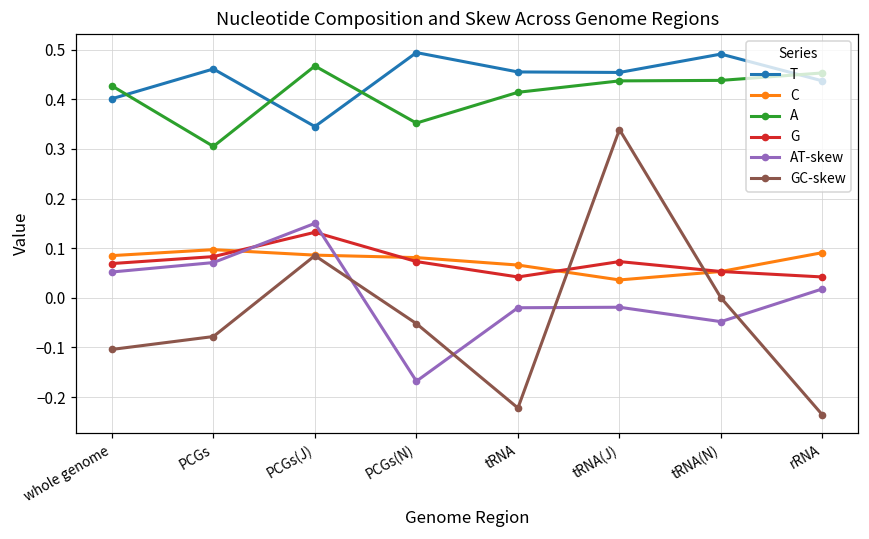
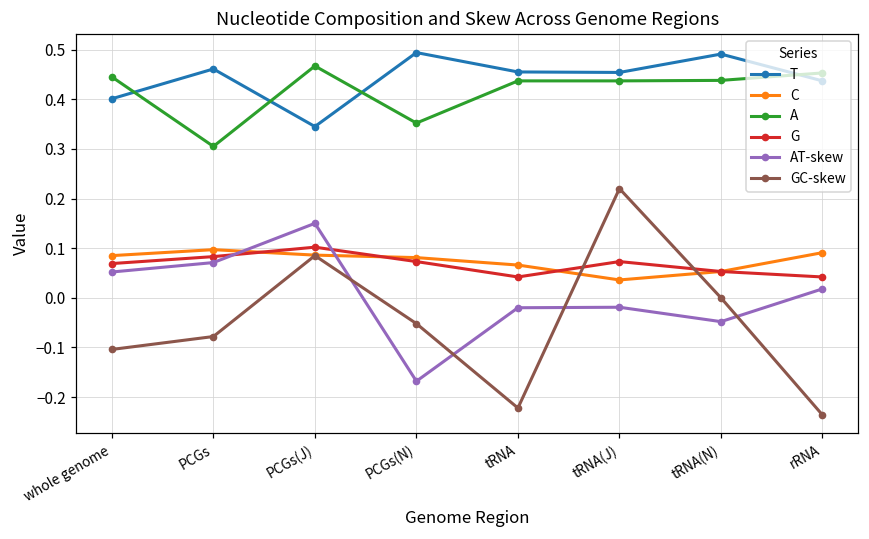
  {
    "T": {
      "whole genome": 0.40,
      "PCGs": 0.46,
      "PCGs(J)": 0.35,
      "PCGs(N)": 0.49,
      "tRNA": 0.46,
      "tRNA(J)": 0.45,
      "tRNA(N)": 0.49
    },
    "C": {
      "whole genome": 0.09,
      "PCGs": 0.10,
      "PCGs(N)": 0.08,
      "tRNA": 0.07,
      "tRNA(J)": 0.04,
      "rRNA": 0.09
    },
    "A": {
-     "whole genome": 0.43,
+     "whole genome": 0.45,
      "PCGs": 0.31,
      "PCGs(J)": 0.47,
      "PCGs(N)": 0.35,
-     "tRNA": 0.41,
+     "tRNA": 0.44,
      "tRNA(J)": 0.44,
      "tRNA(N)": 0.44
    },
    "G": {
      "whole genome": 0.07,
      "PCGs": 0.08,
-     "PCGs(J)": 0.13,
+     "PCGs(J)": 0.10,
      "PCGs(N)": 0.07,
      "tRNA": 0.04,
      "tRNA(J)": 0.07,
      "rRNA": 0.04
    },
    "AT-skew": {
      "whole genome": 0.05,
      "PCGs": 0.07,
      "PCGs(J)": 0.15,
      "PCGs(N)": -0.17,
      "tRNA": -0.02,
      "tRNA(J)": -0.02,
      "tRNA(N)": -0.05,
      "rRNA": 0.02
    },
    "GC-skew": {
      "whole genome": -0.10,
      "PCGs": -0.08,
      "PCGs(N)": -0.05,
      "tRNA": -0.22,
-     "tRNA(J)": 0.34,
+     "tRNA(J)": 0.22,
      "tRNA(N)": 0.00,
      "rRNA": -0.24
    }
  }
